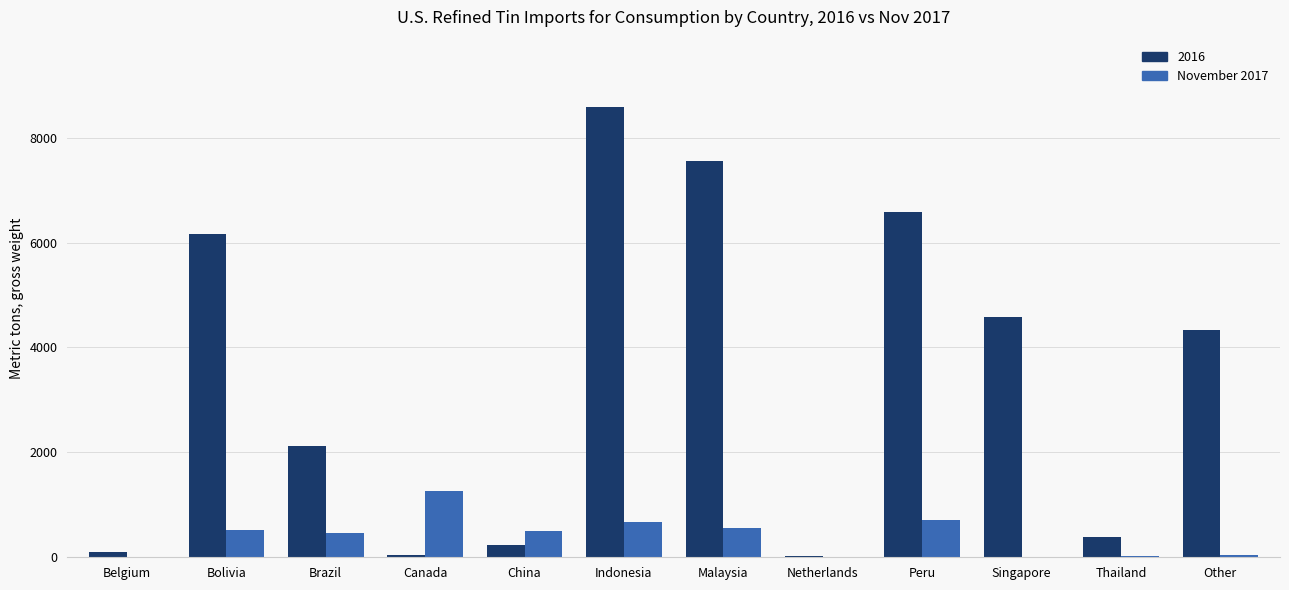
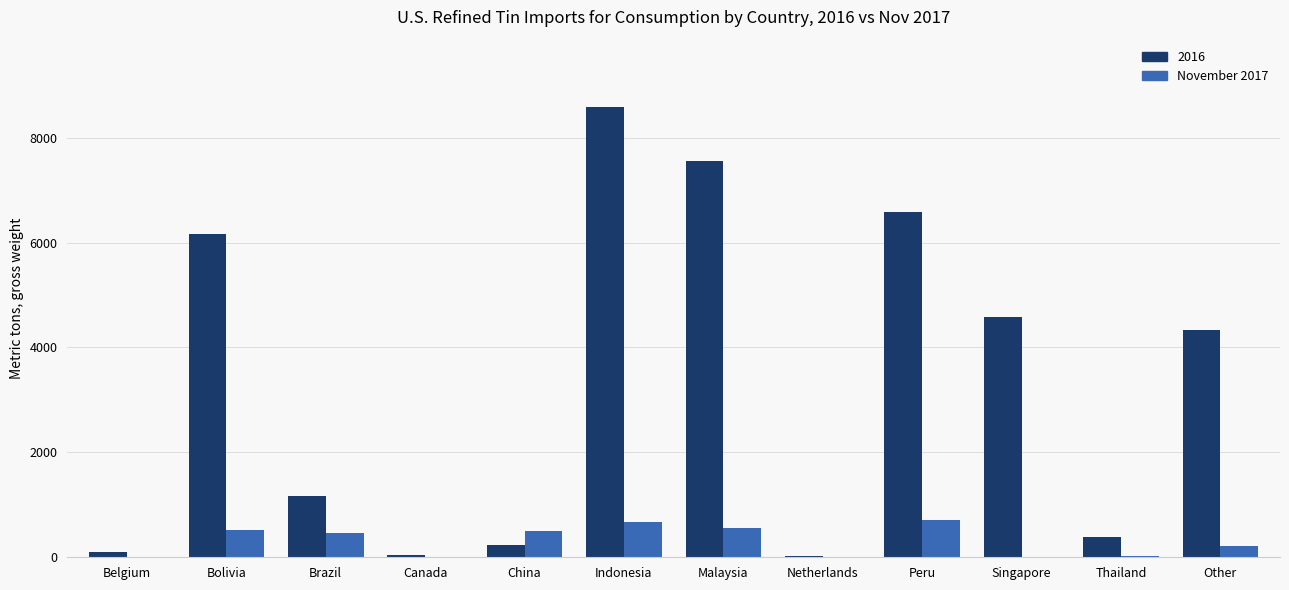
  {
    "2016": {
      "Belgium": 100,
      "Bolivia": 6200,
-     "Brazil": 2100,
+     "Brazil": 1200,
      "Canada": 0,
      "China": 200,
      "Indonesia": 8600,
      "Malaysia": 7600,
      "Peru": 6600,
      "Singapore": 4600,
      "Thailand": 400,
      "Other": 4300
    },
    "November 2017": {
      "Bolivia": 500,
      "Brazil": 500,
-     "Canada": 1300,
+     "Canada": 0,
      "China": 500,
      "Indonesia": 700,
      "Malaysia": 600,
      "Netherlands": 0,
      "Peru": 700,
      "Singapore": 0,
-     "Other": 0
+     "Other": 200
    }
  }
